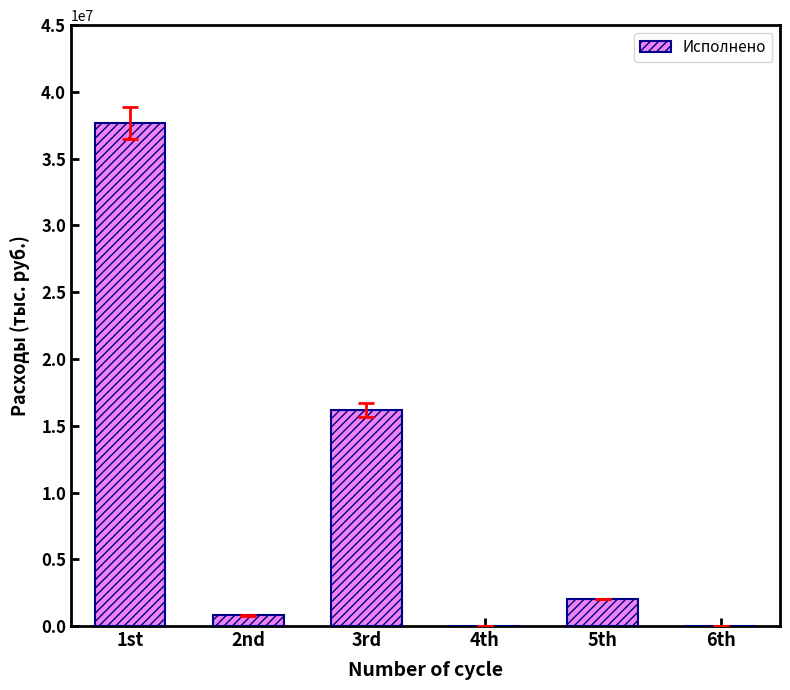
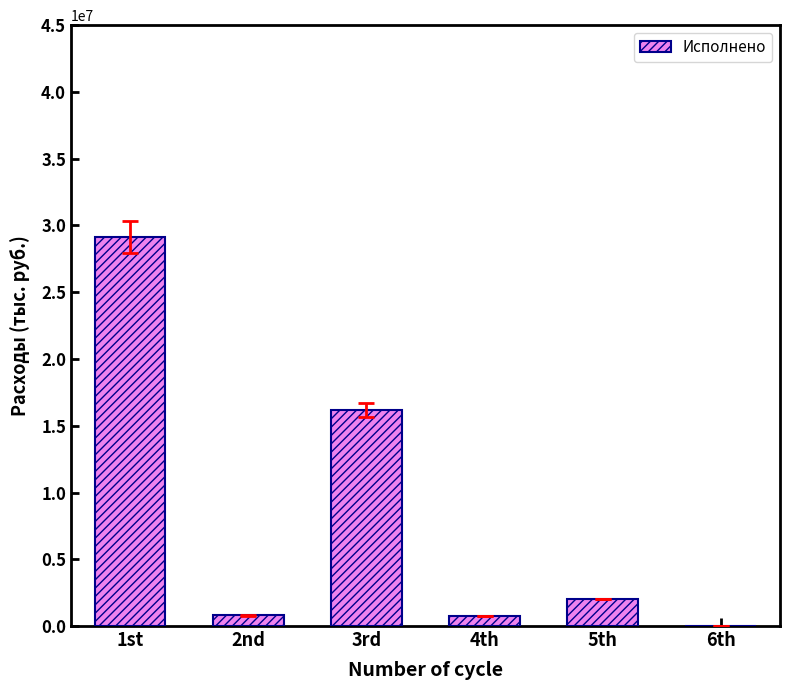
  {
    "Исполнено": {
-     "1st": 37700000,
+     "1st": 29100000,
      "2nd": 800000,
      "3rd": 16200000,
-     "4th": 0,
+     "4th": 700000,
      "5th": 2000000,
      "6th": 0
    }
  }
